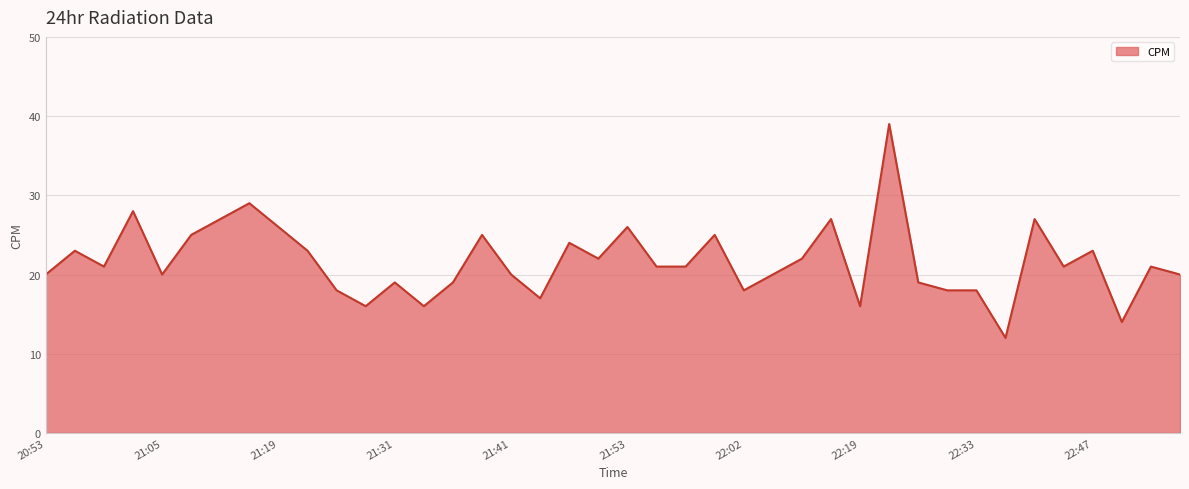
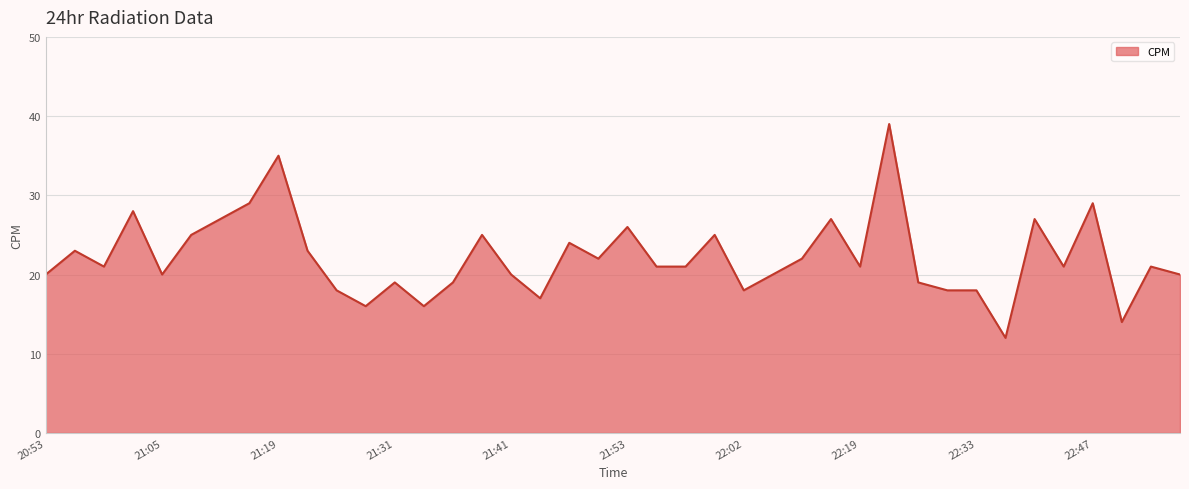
  {
    "20:53": 20,
    "21:05": 20,
-   "21:19": 26,
+   "21:19": 35,
    "21:31": 19,
    "21:41": 20,
    "21:53": 26,
    "22:02": 18,
-   "22:19": 16,
+   "22:19": 21,
    "22:33": 18,
-   "22:47": 23
+   "22:47": 29
  }
